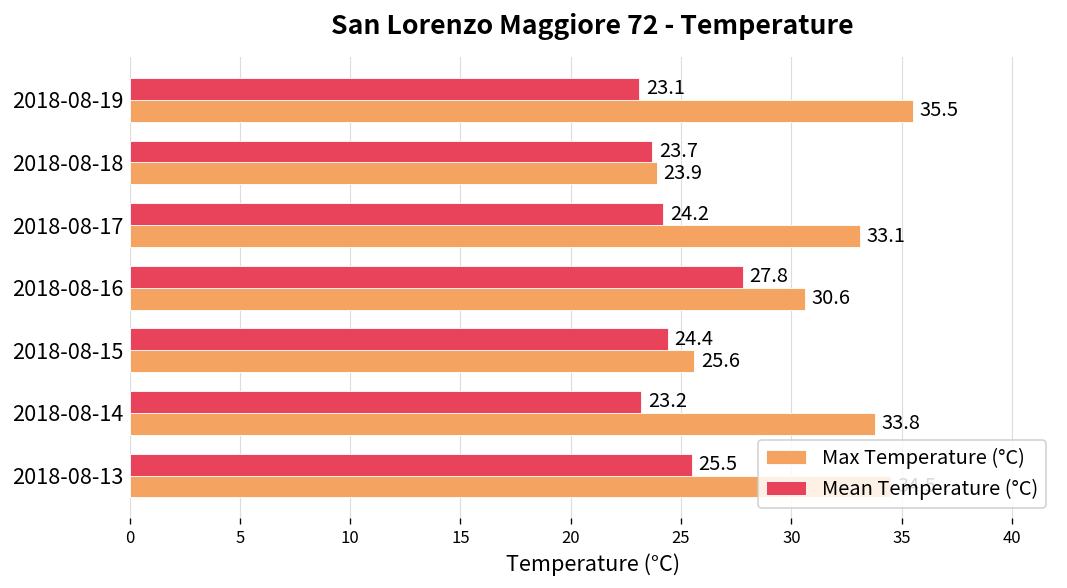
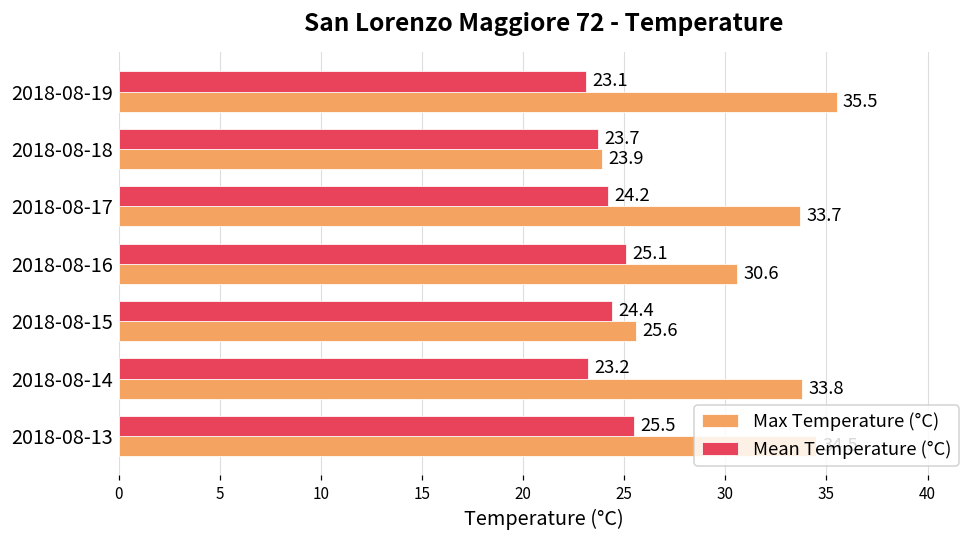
  {
    "Max Temperature (°C)": {
      "2018-08-19": 35.5,
      "2018-08-18": 23.9,
-     "2018-08-17": 33.1,
+     "2018-08-17": 33.7,
      "2018-08-16": 30.6,
      "2018-08-15": 25.6,
      "2018-08-14": 33.8
    },
    "Mean Temperature (°C)": {
      "2018-08-19": 23.1,
      "2018-08-18": 23.7,
      "2018-08-17": 24.2,
-     "2018-08-16": 27.8,
+     "2018-08-16": 25.1,
      "2018-08-15": 24.4,
      "2018-08-14": 23.2,
      "2018-08-13": 25.5
    }
  }
